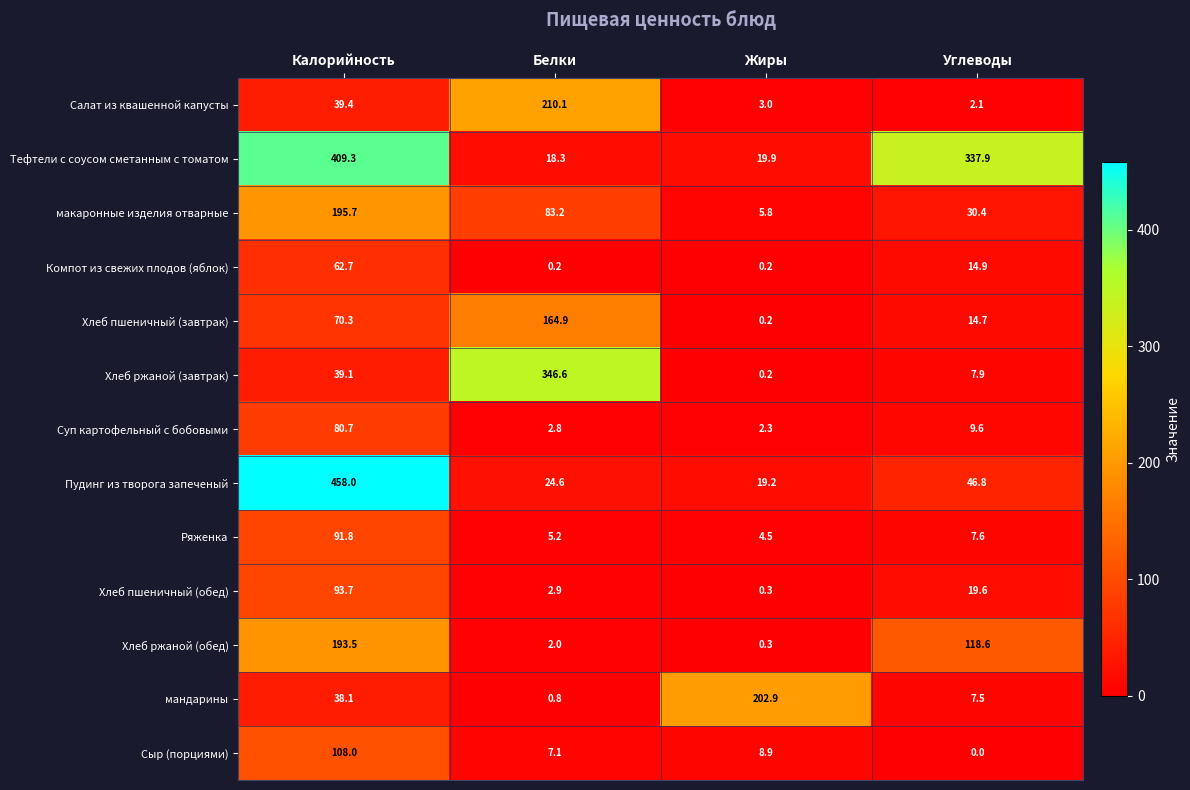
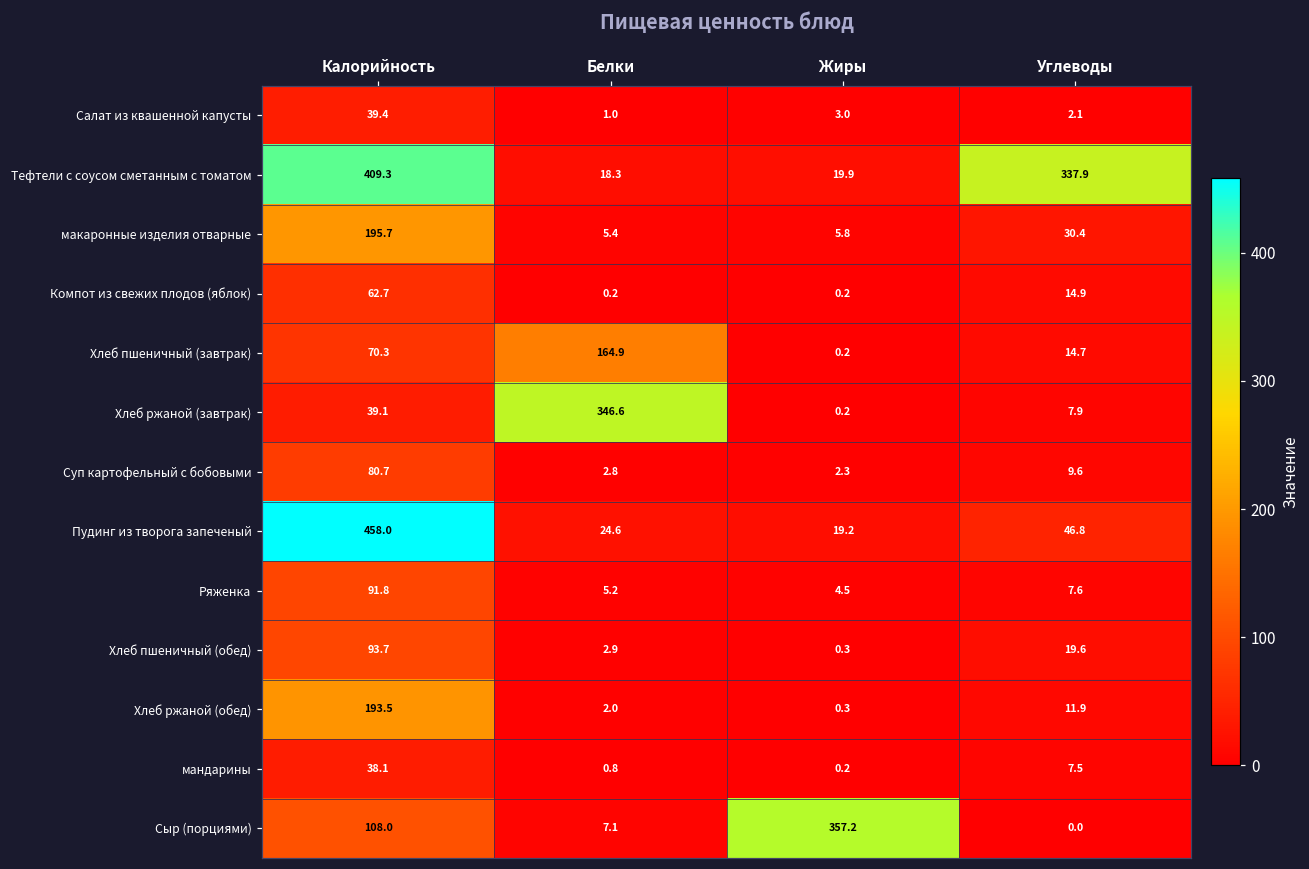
  {
    "Салат из квашенной капусты": {
      "Калорийность": 39.4,
-     "Белки": 210.1,
+     "Белки": 1.0,
      "Жиры": 3.0,
      "Углеводы": 2.1
    },
    "Тефтели с соусом сметанным с томатом": {
      "Калорийность": 409.3,
      "Белки": 18.3,
      "Жиры": 19.9,
      "Углеводы": 337.9
    },
    "макаронные изделия отварные": {
      "Калорийность": 195.7,
-     "Белки": 83.2,
+     "Белки": 5.4,
      "Жиры": 5.8,
      "Углеводы": 30.4
    },
    "Компот из свежих плодов (яблок)": {
      "Калорийность": 62.7,
      "Белки": 0.2,
      "Жиры": 0.2,
      "Углеводы": 14.9
    },
    "Хлеб пшеничный (завтрак)": {
      "Калорийность": 70.3,
      "Белки": 164.9,
      "Жиры": 0.2,
      "Углеводы": 14.7
    },
    "Хлеб ржаной (завтрак)": {
      "Калорийность": 39.1,
      "Белки": 346.6,
      "Жиры": 0.2,
      "Углеводы": 7.9
    },
    "Суп картофельный с бобовыми": {
      "Калорийность": 80.7,
      "Белки": 2.8,
      "Жиры": 2.3,
      "Углеводы": 9.6
    },
    "Пудинг из творога запеченый": {
      "Калорийность": 458.0,
      "Белки": 24.6,
      "Жиры": 19.2,
      "Углеводы": 46.8
    },
    "Ряженка": {
      "Калорийность": 91.8,
      "Белки": 5.2,
      "Жиры": 4.5,
      "Углеводы": 7.6
    },
    "Хлеб пшеничный (обед)": {
      "Калорийность": 93.7,
      "Белки": 2.9,
      "Жиры": 0.3,
      "Углеводы": 19.6
    },
    "Хлеб ржаной (обед)": {
      "Калорийность": 193.5,
      "Белки": 2.0,
      "Жиры": 0.3,
-     "Углеводы": 118.6
+     "Углеводы": 11.9
    },
    "мандарины": {
      "Калорийность": 38.1,
      "Белки": 0.8,
-     "Жиры": 202.9,
+     "Жиры": 0.2,
      "Углеводы": 7.5
    },
    "Сыр (порциями)": {
      "Калорийность": 108.0,
      "Белки": 7.1,
-     "Жиры": 8.9,
+     "Жиры": 357.2,
      "Углеводы": 0.0
    }
  }
